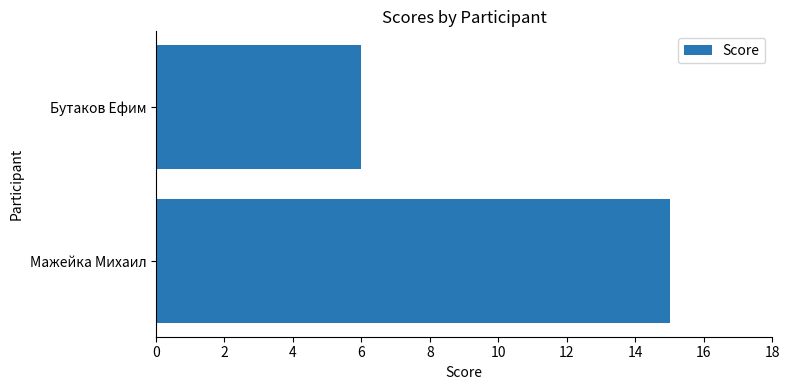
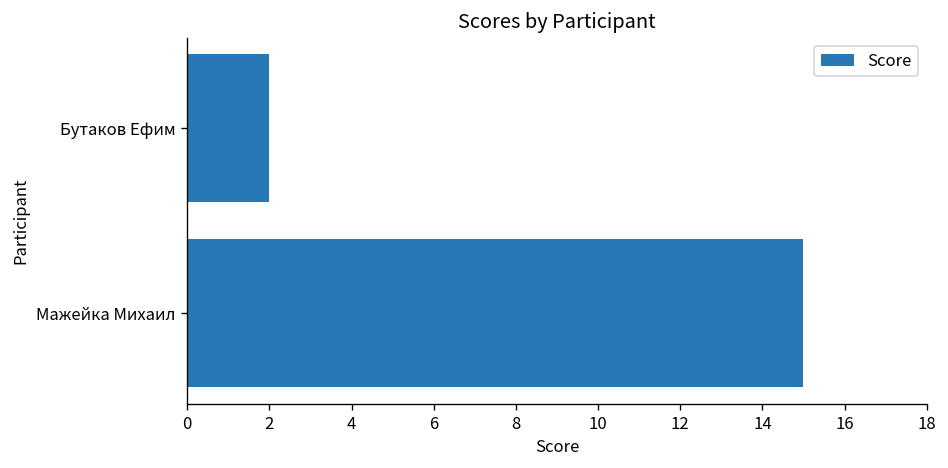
  {
-   "Бутаков Ефим": 6,
+   "Бутаков Ефим": 2,
    "Мажейка Михаил": 15
  }
